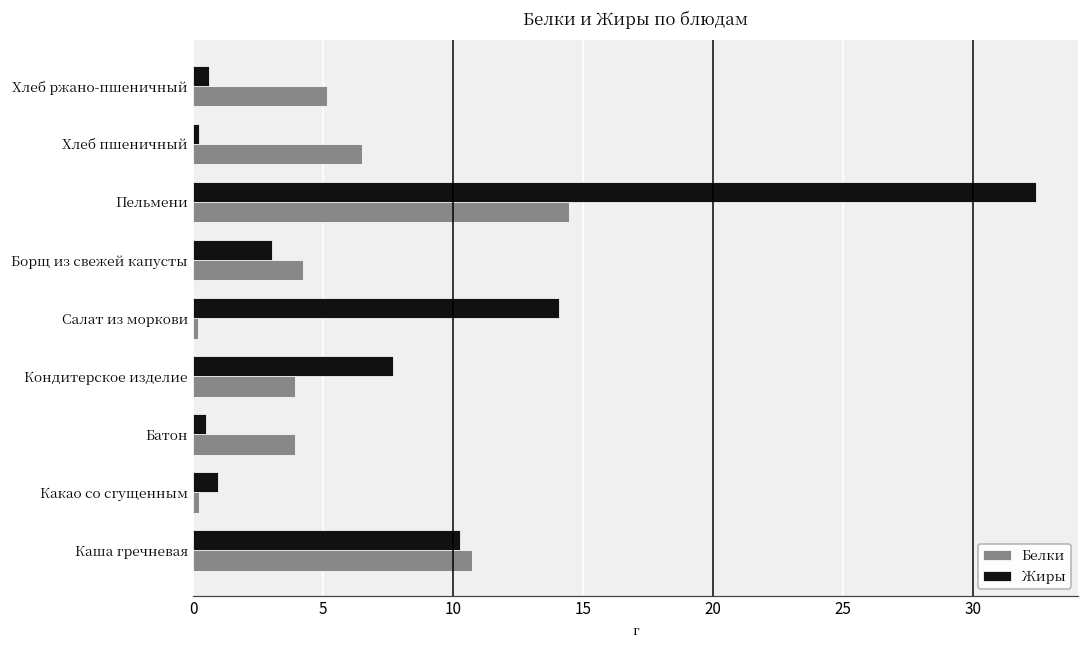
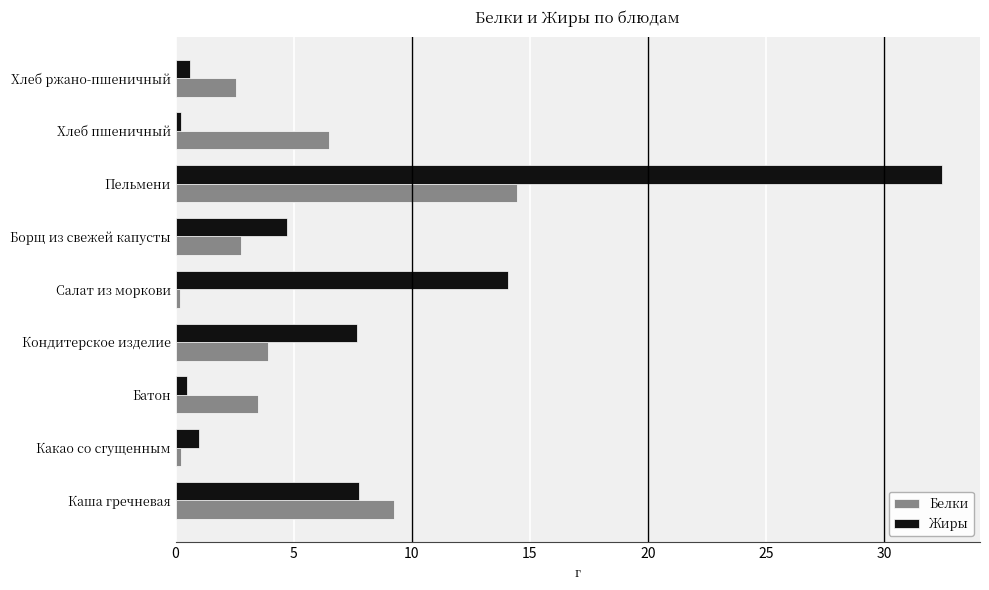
  {
    "Белки": {
-     "Хлеб ржано-пшеничный": 5.1,
+     "Хлеб ржано-пшеничный": 2.6,
      "Хлеб пшеничный": 6.5,
      "Пельмени": 14.4,
-     "Борщ из свежей капусты": 4.2,
+     "Борщ из свежей капусты": 2.8,
      "Салат из моркови": 0.2,
      "Кондитерское изделие": 3.9,
-     "Батон": 3.9,
+     "Батон": 3.5,
      "Какао со сгущенным": 0.2,
-     "Каша гречневая": 10.7
+     "Каша гречневая": 9.2
    },
    "Жиры": {
      "Хлеб ржано-пшеничный": 0.6,
      "Хлеб пшеничный": 0.2,
      "Пельмени": 32.4,
-     "Борщ из свежей капусты": 3.0,
+     "Борщ из свежей капусты": 4.7,
      "Салат из моркови": 14.1,
      "Кондитерское изделие": 7.7,
      "Батон": 0.5,
      "Какао со сгущенным": 1.0,
-     "Каша гречневая": 10.3
+     "Каша гречневая": 7.8
    }
  }
